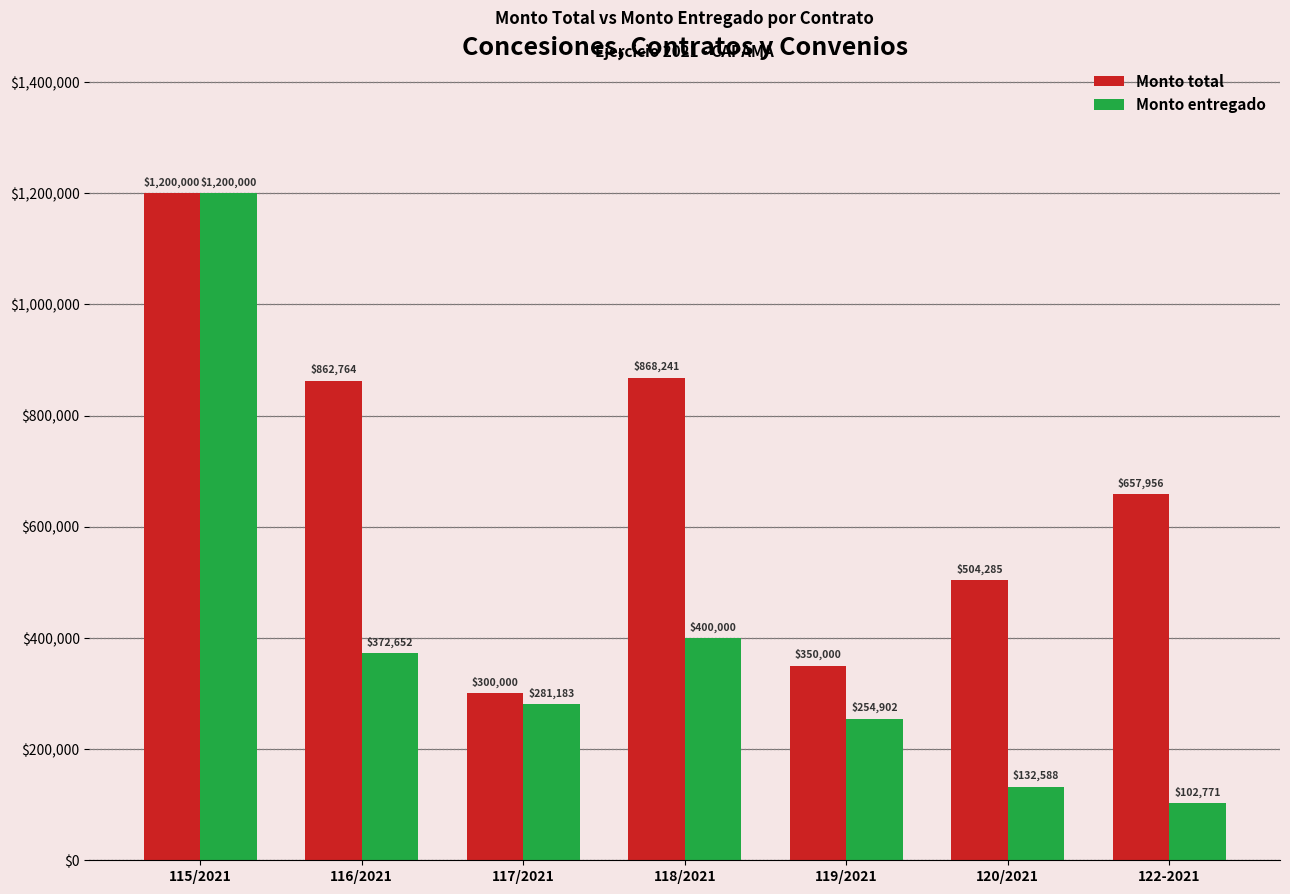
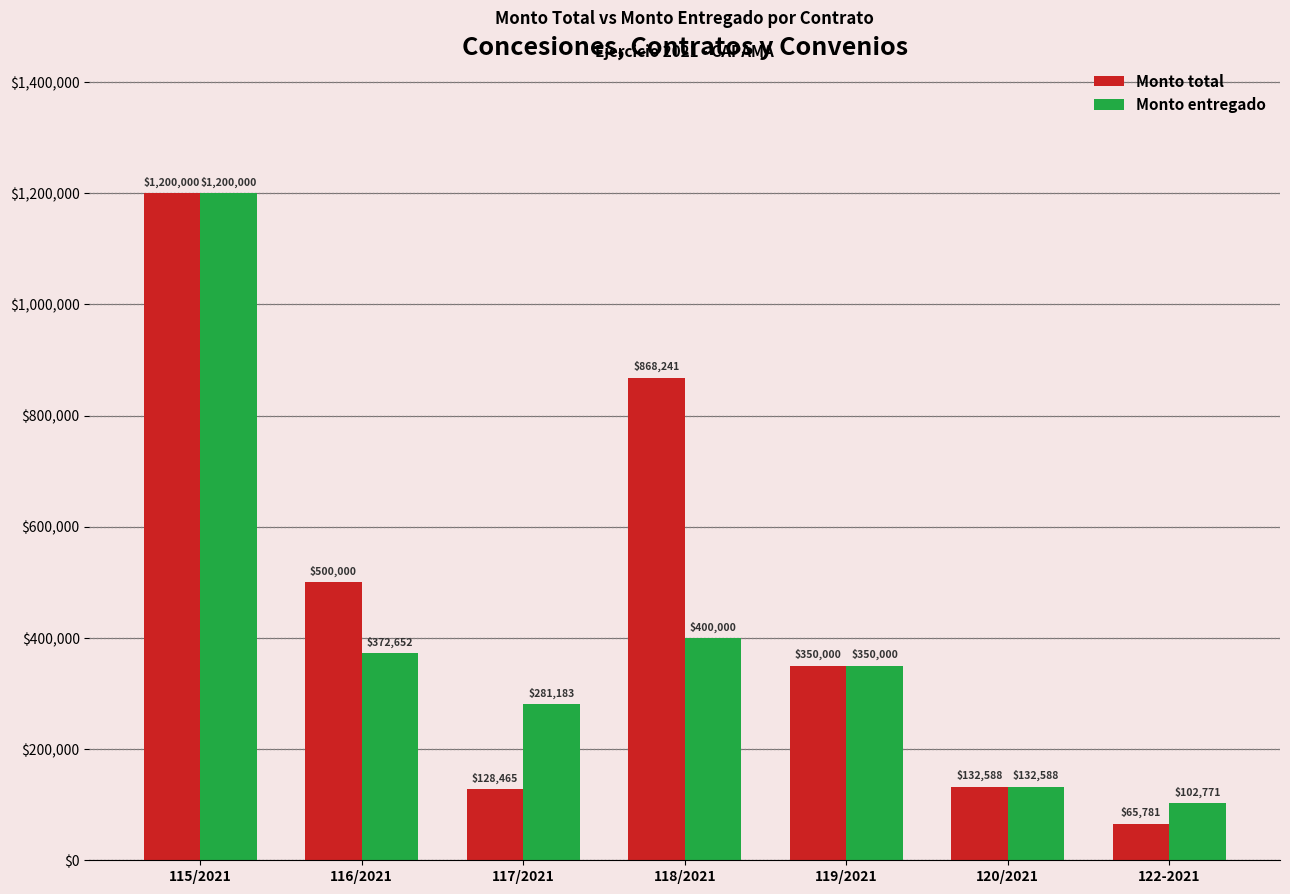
  {
    "Monto total": {
      "115/2021": "$1,200,000",
-     "116/2021": "$862,764",
-     "117/2021": "$300,000",
+     "116/2021": "$500,000",
+     "117/2021": "$128,465",
      "118/2021": "$868,241",
      "119/2021": "$350,000",
-     "120/2021": "$504,285",
-     "122-2021": "$657,956"
+     "120/2021": "$132,588",
+     "122-2021": "$65,781"
    },
    "Monto entregado": {
      "115/2021": "$1,200,000",
      "116/2021": "$372,652",
      "117/2021": "$281,183",
      "118/2021": "$400,000",
-     "119/2021": "$254,902",
+     "119/2021": "$350,000",
      "120/2021": "$132,588",
      "122-2021": "$102,771"
    }
  }
